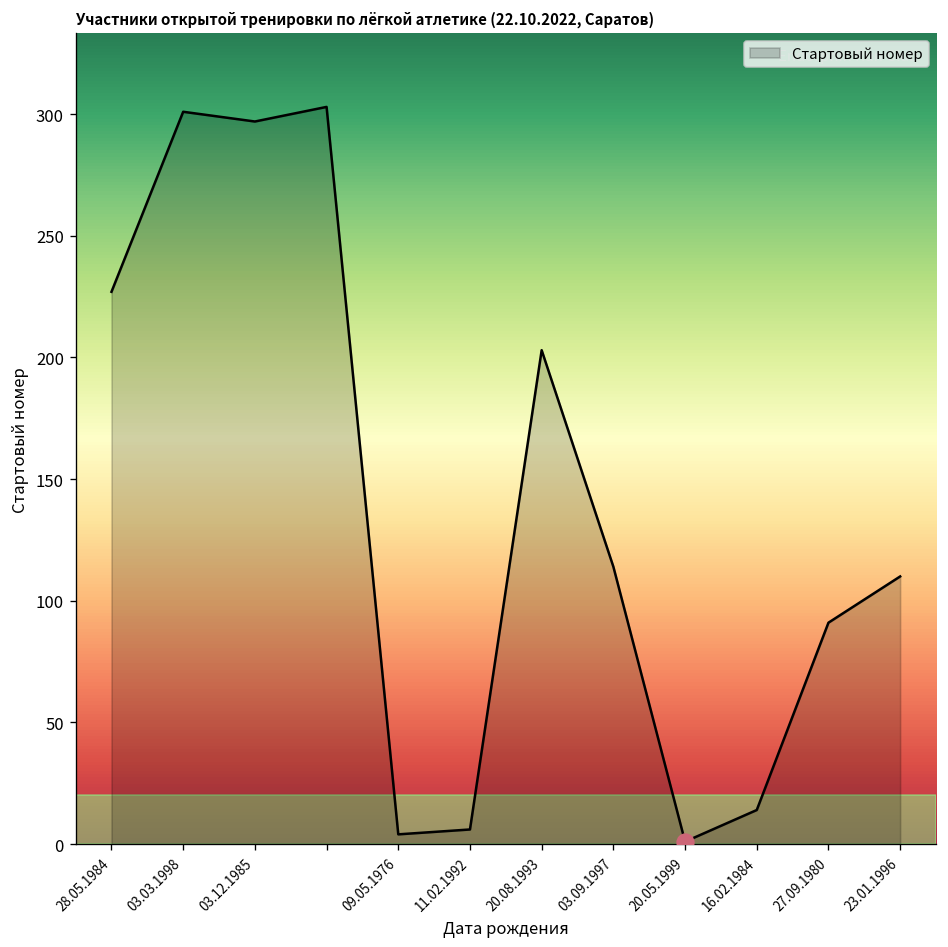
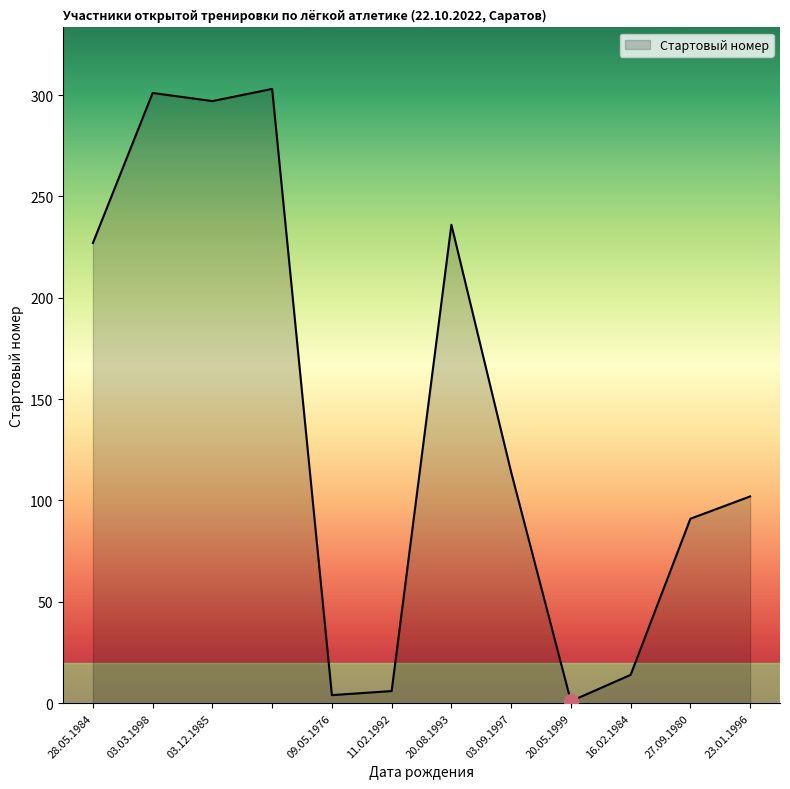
  {
    "Стартовый номер": {
      "28.05.1984": 227,
      "03.03.1998": 301,
      "03.12.1985": 297,
-     "20.08.1993": 203,
+     "20.08.1993": 236,
      "03.09.1997": 114,
      "27.09.1980": 91,
-     "23.01.1996": 110
+     "23.01.1996": 102
    }
  }
